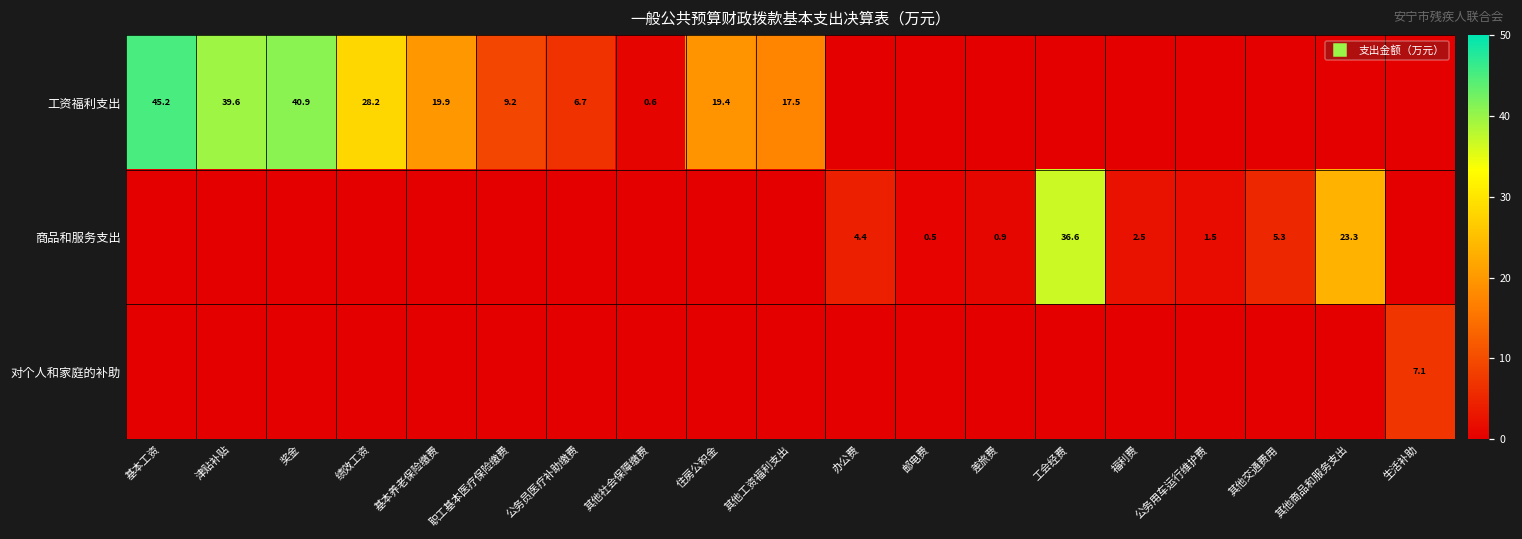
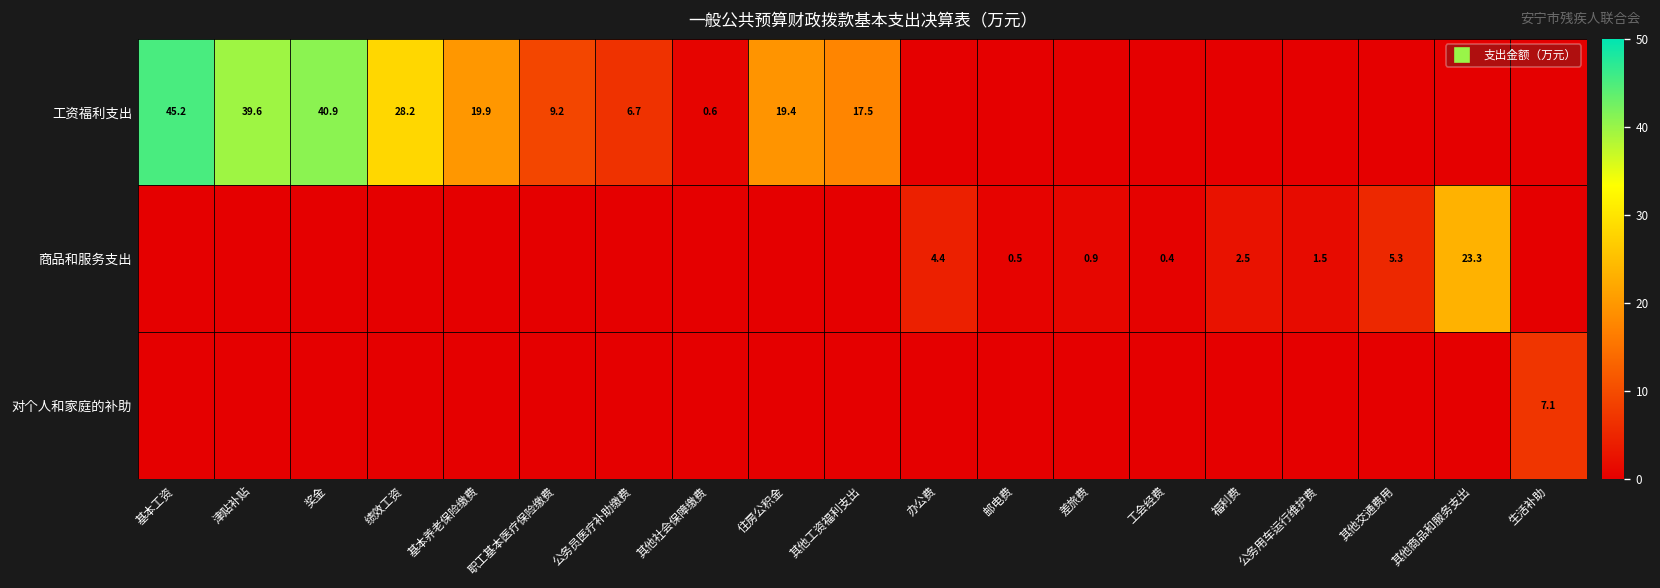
  {
    "工资福利支出": {
      "基本工资": 45.2,
      "津贴补贴": 39.6,
      "奖金": 40.9,
      "绩效工资": 28.2,
      "基本养老保险缴费": 19.9,
      "职工基本医疗保险缴费": 9.2,
      "公务员医疗补助缴费": 6.7,
      "其他社会保障缴费": 0.6,
      "住房公积金": 19.4,
      "其他工资福利支出": 17.5
    },
    "商品和服务支出": {
      "办公费": 4.4,
      "邮电费": 0.5,
      "差旅费": 0.9,
-     "工会经费": 36.6,
+     "工会经费": 0.4,
      "福利费": 2.5,
      "公务用车运行维护费": 1.5,
      "其他交通费用": 5.3,
      "其他商品和服务支出": 23.3
    },
    "对个人和家庭的补助": {
      "生活补助": 7.1
    }
  }
